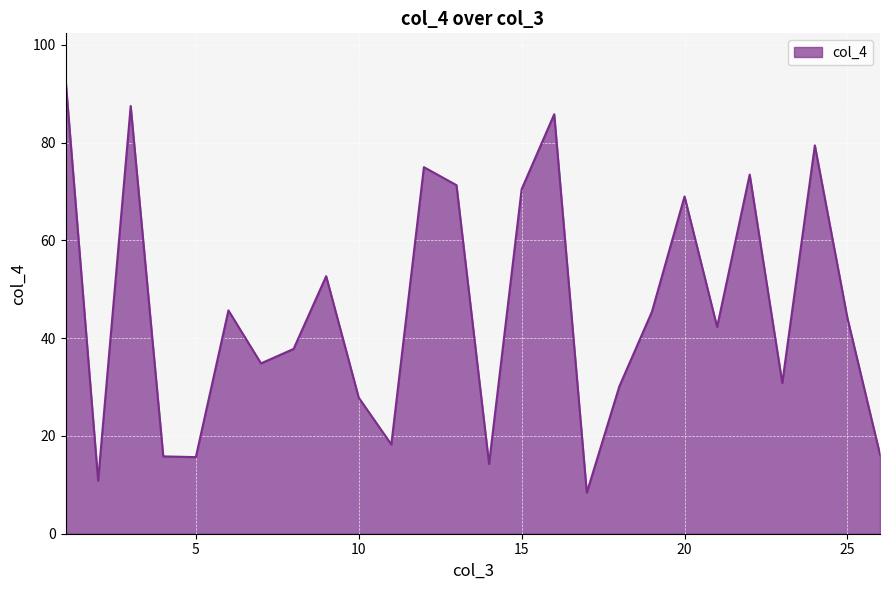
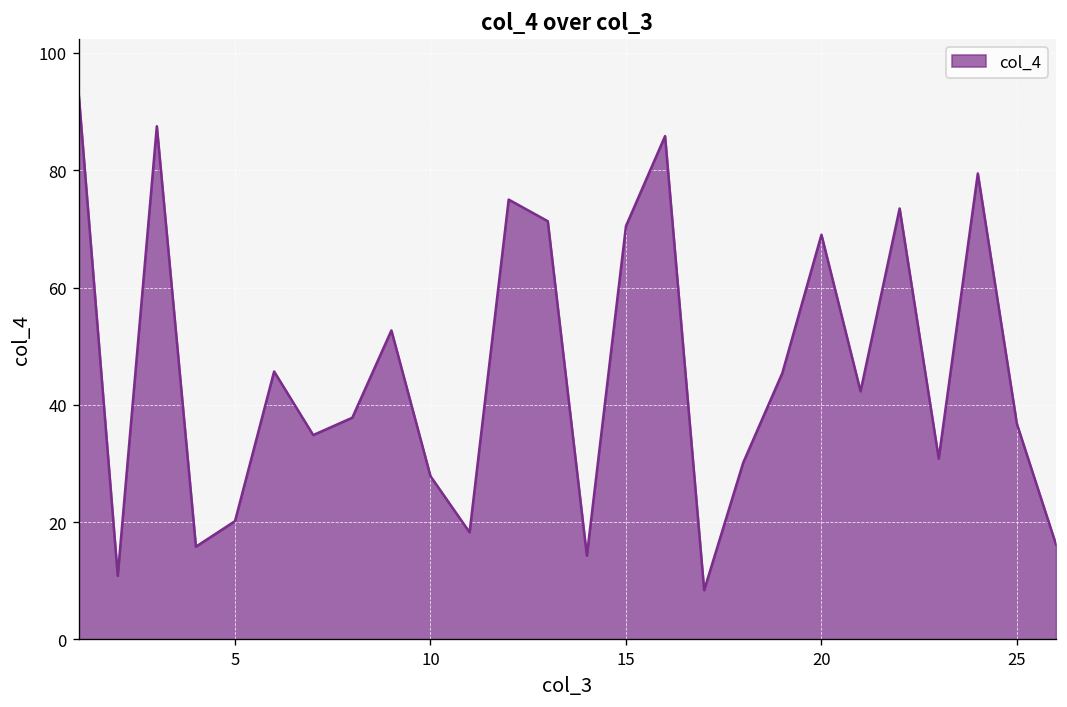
  {
-   "5": 16,
+   "5": 20,
    "10": 28,
    "15": 70,
    "20": 69,
-   "25": 44
+   "25": 37
  }
